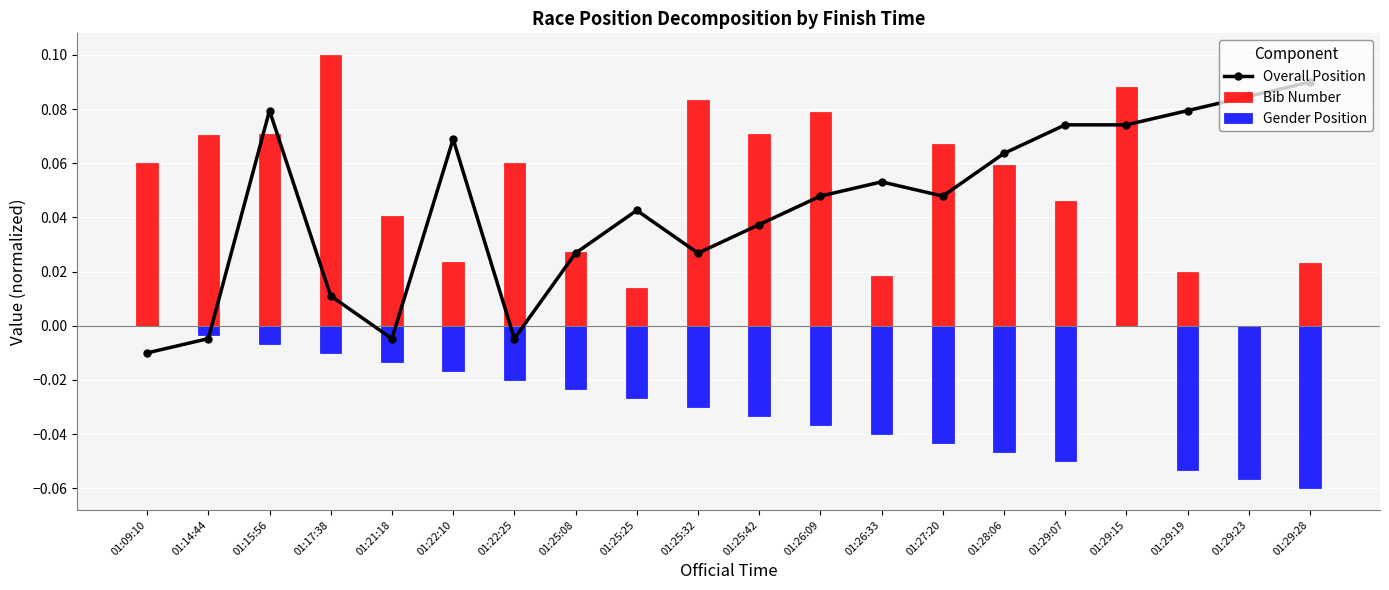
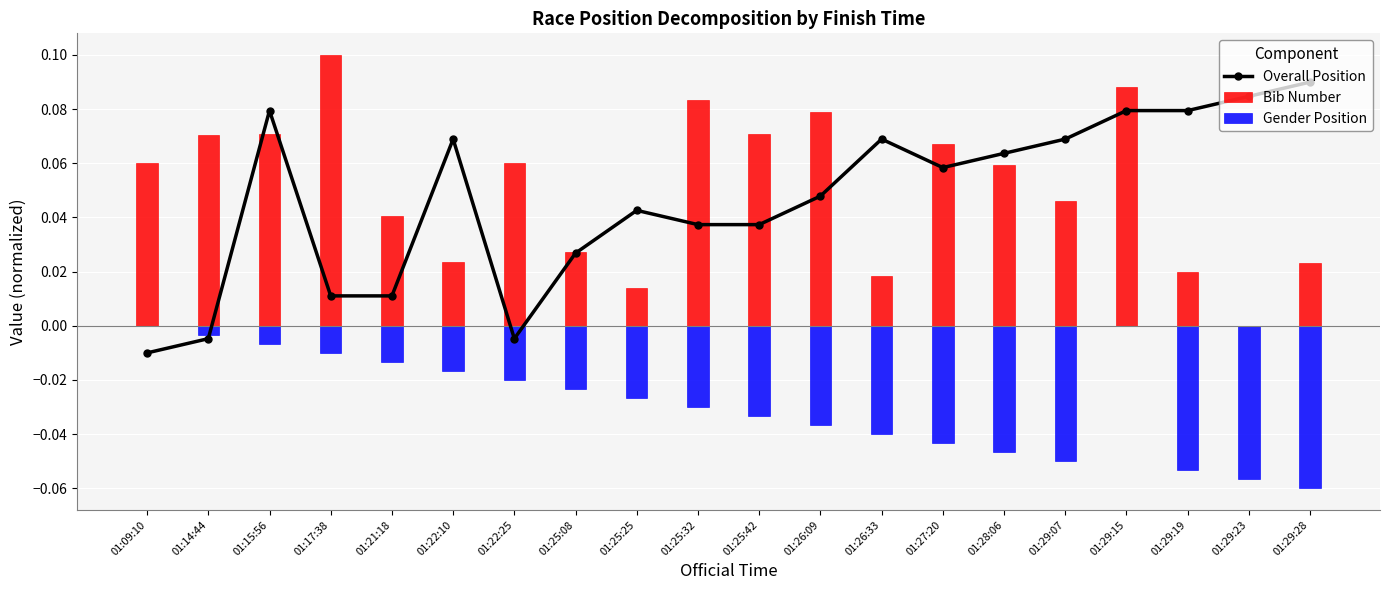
  {
    "Overall Position": {
      "01:09:10": -0.010,
      "01:14:44": -0.005,
      "01:15:56": 0.079,
      "01:17:38": 0.011,
-     "01:21:18": -0.005,
+     "01:21:18": 0.011,
      "01:22:10": 0.069,
      "01:22:25": -0.005,
      "01:25:08": 0.027,
      "01:25:25": 0.043,
-     "01:25:32": 0.027,
+     "01:25:32": 0.037,
      "01:25:42": 0.037,
      "01:26:09": 0.048,
-     "01:26:33": 0.053,
-     "01:27:20": 0.048,
+     "01:26:33": 0.069,
+     "01:27:20": 0.058,
      "01:28:06": 0.064,
-     "01:29:07": 0.074,
-     "01:29:15": 0.074,
+     "01:29:07": 0.069,
+     "01:29:15": 0.079,
      "01:29:19": 0.079
    }
  }
